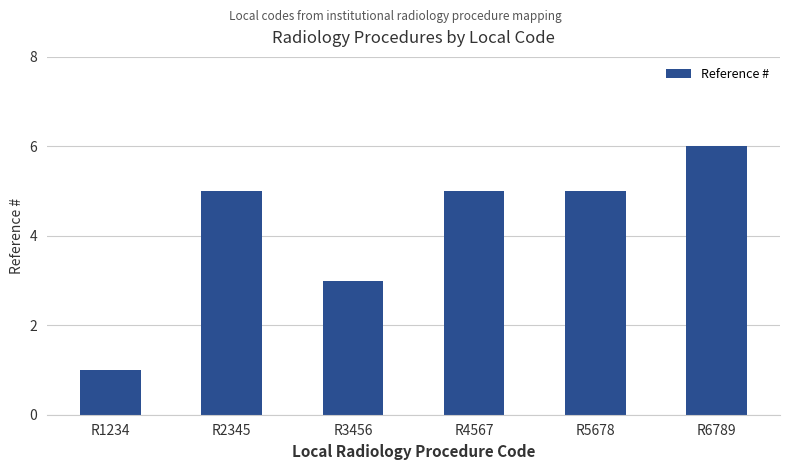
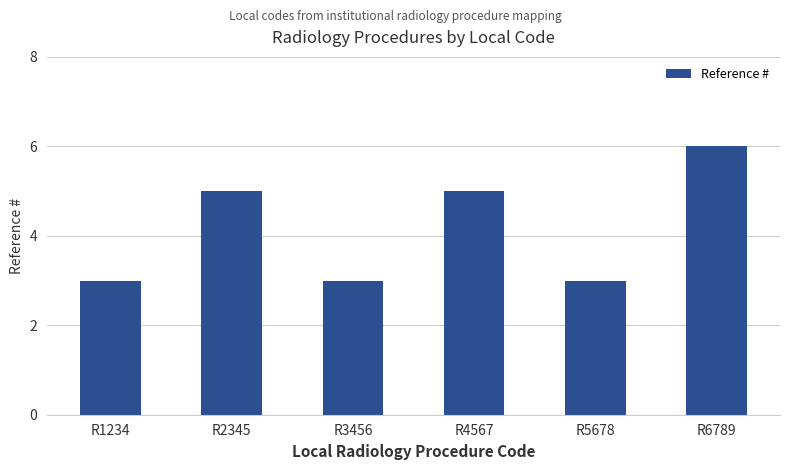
  {
-   "R1234": 1,
+   "R1234": 3,
    "R2345": 5,
    "R3456": 3,
    "R4567": 5,
-   "R5678": 5,
+   "R5678": 3,
    "R6789": 6
  }
